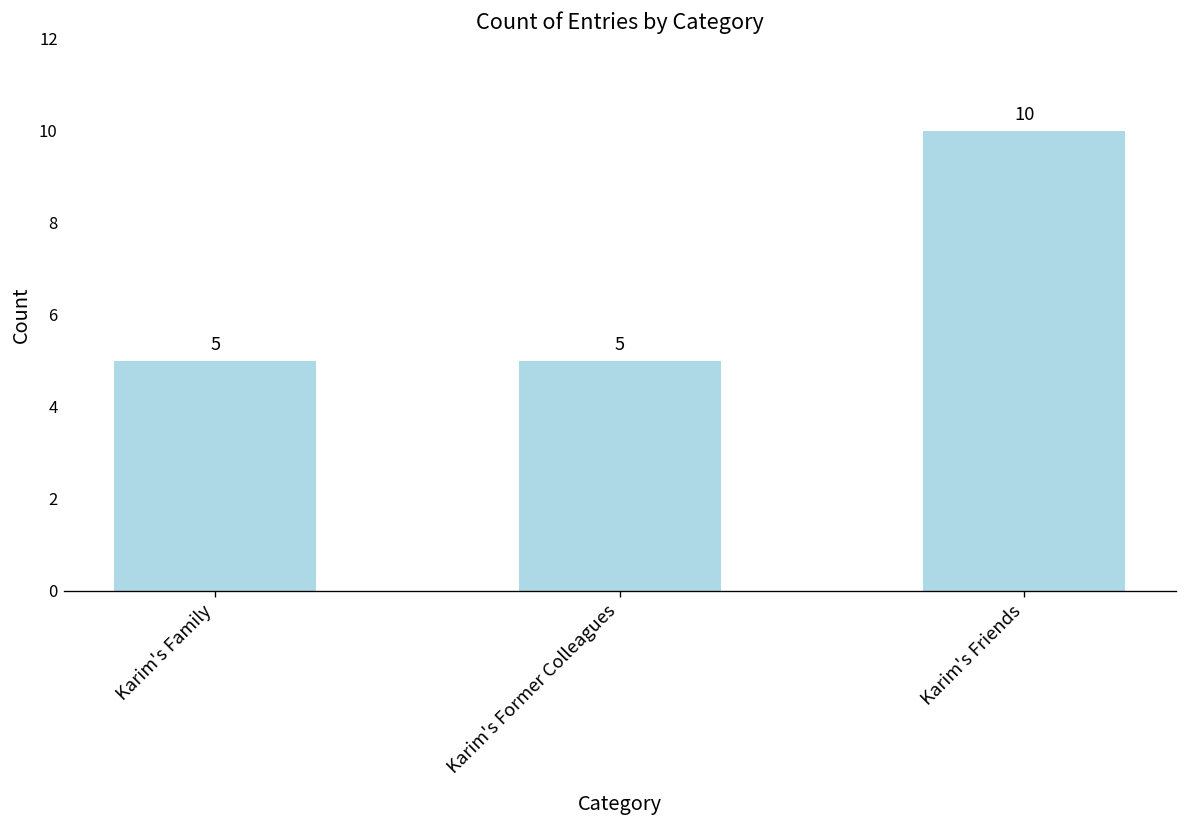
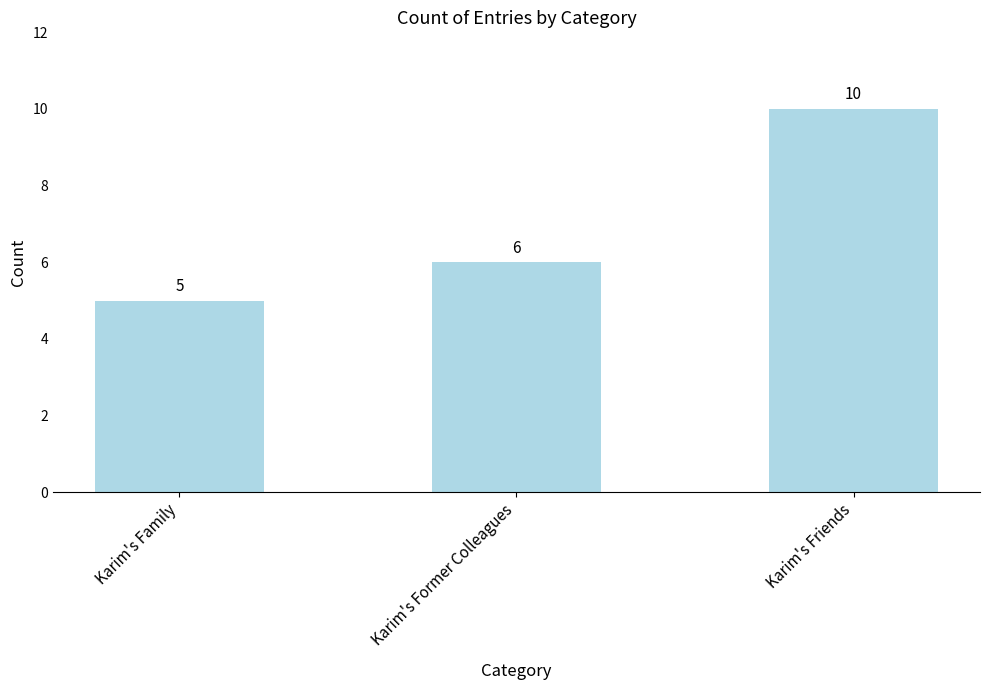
  {
    "Karim's Family": 5,
-   "Karim's Former Colleagues": 5,
+   "Karim's Former Colleagues": 6,
    "Karim's Friends": 10
  }
